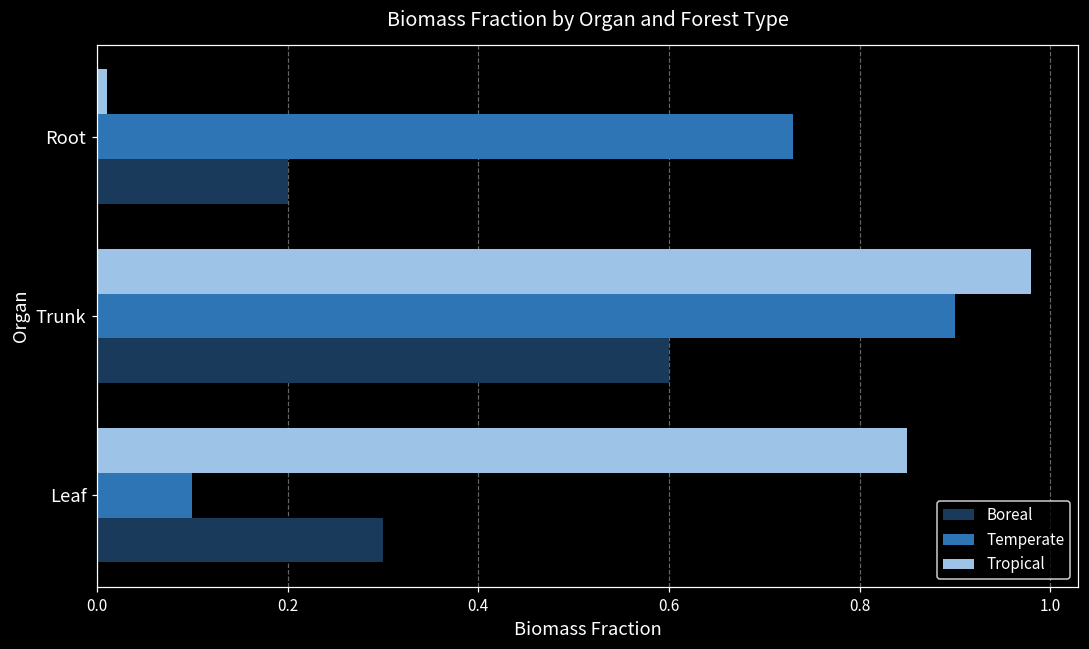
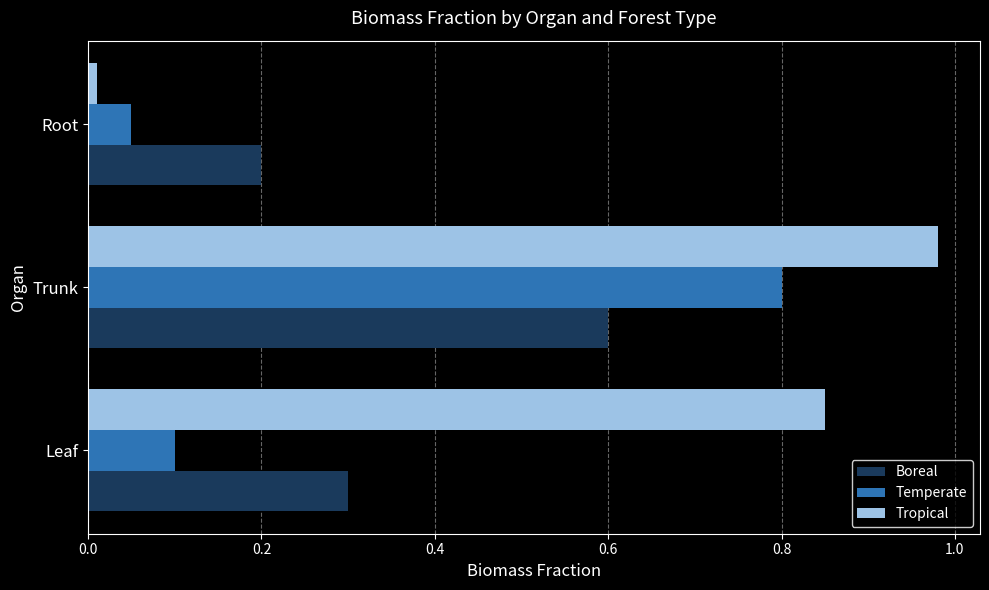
  {
    "Boreal": {
      "Root": 0.20,
      "Trunk": 0.60,
      "Leaf": 0.30
    },
    "Temperate": {
-     "Root": 0.73,
-     "Trunk": 0.9,
+     "Root": 0.05,
+     "Trunk": 0.8,
      "Leaf": 0.10
    },
    "Tropical": {
      "Root": 0.01,
      "Trunk": 0.98,
      "Leaf": 0.85
    }
  }
